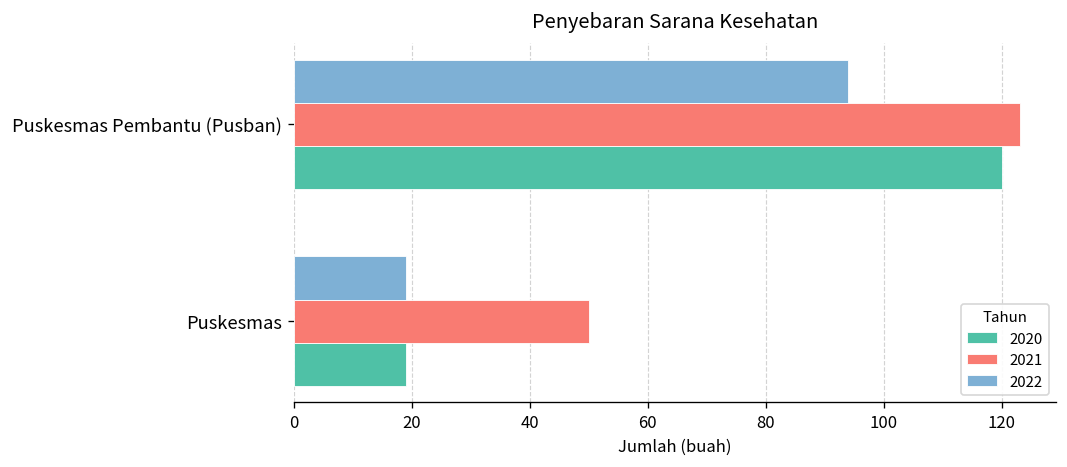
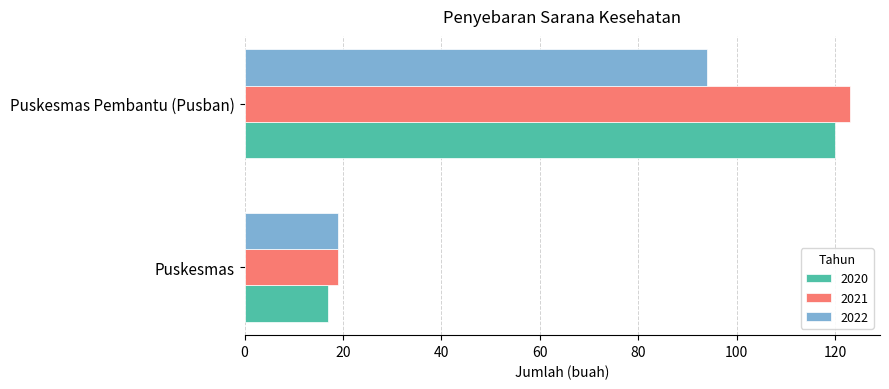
  {
    "2020": {
      "Puskesmas Pembantu (Pusban)": 120,
-     "Puskesmas": 19
+     "Puskesmas": 17
    },
    "2021": {
      "Puskesmas Pembantu (Pusban)": 123,
-     "Puskesmas": 50
+     "Puskesmas": 19
    },
    "2022": {
      "Puskesmas Pembantu (Pusban)": 94,
      "Puskesmas": 19
    }
  }
